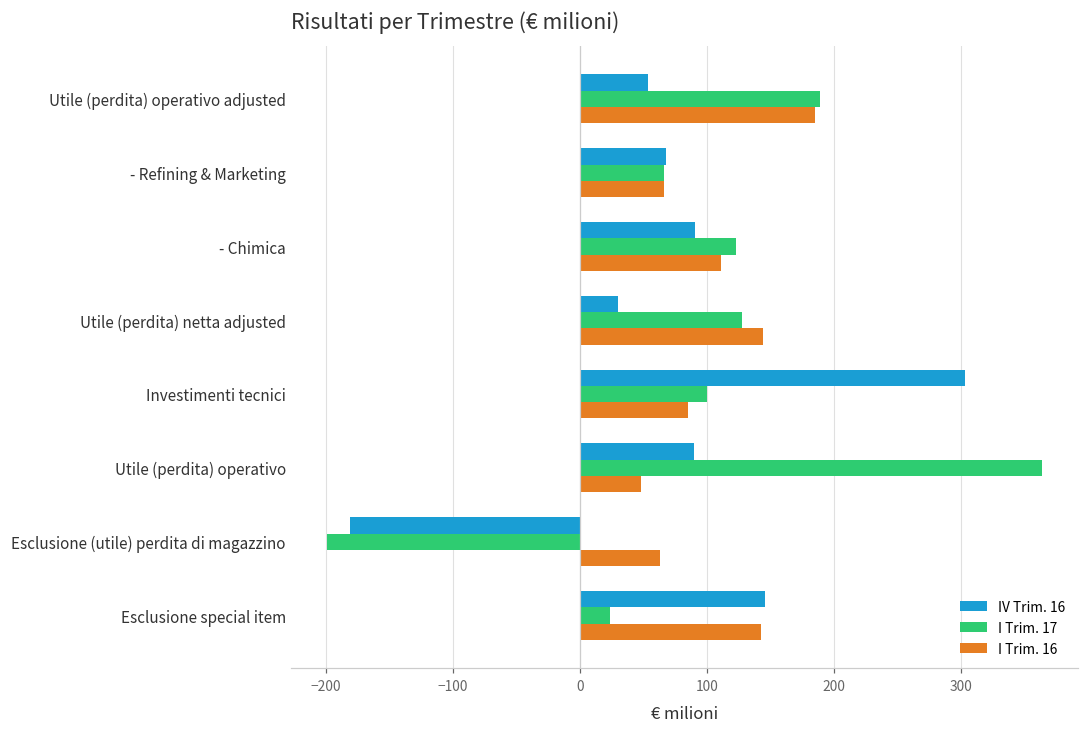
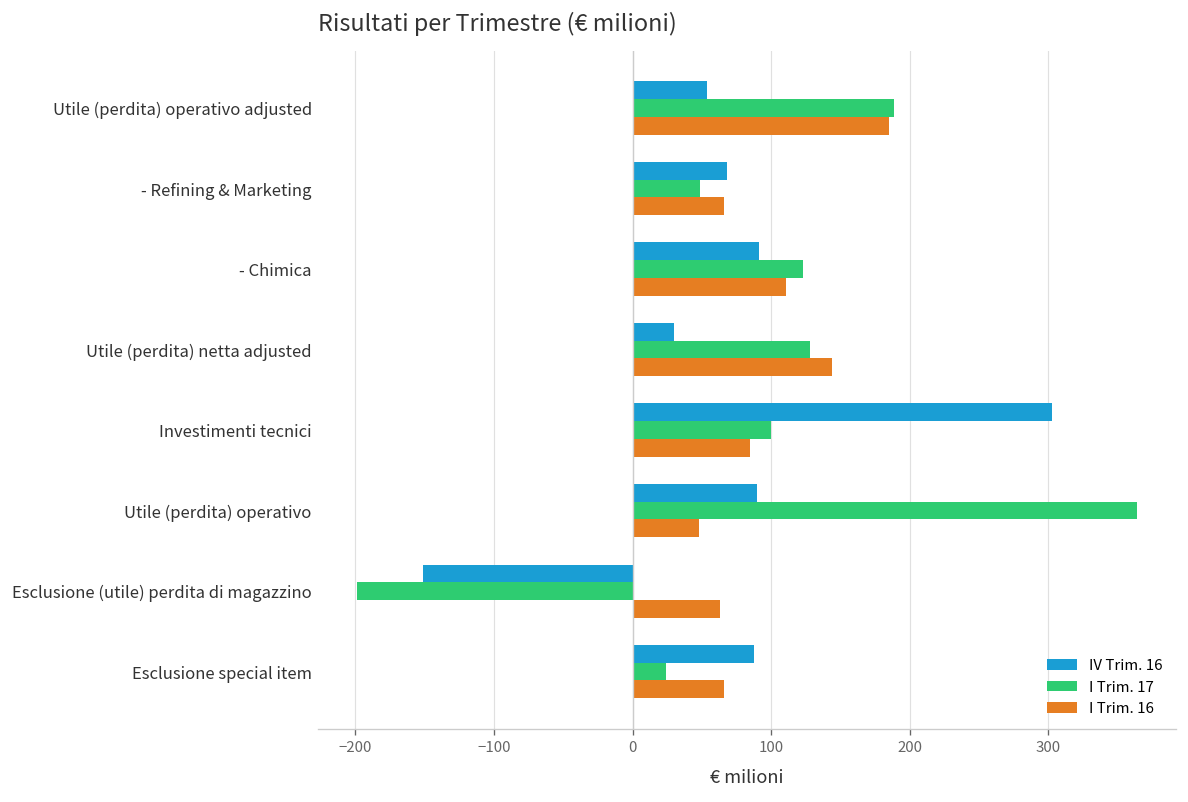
  {
    "IV Trim. 16": {
      "Utile (perdita) operativo adjusted": 54,
      "- Refining & Marketing": 68,
      "- Chimica": 91,
      "Utile (perdita) netta adjusted": 30,
      "Investimenti tecnici": 303,
      "Utile (perdita) operativo": 90,
-     "Esclusione (utile) perdita di magazzino": -181,
-     "Esclusione special item": 146
+     "Esclusione (utile) perdita di magazzino": -151,
+     "Esclusione special item": 88
    },
    "I Trim. 17": {
      "Utile (perdita) operativo adjusted": 189,
-     "- Refining & Marketing": 66,
+     "- Refining & Marketing": 49,
      "- Chimica": 123,
      "Utile (perdita) netta adjusted": 128,
      "Investimenti tecnici": 100,
      "Utile (perdita) operativo": 364,
      "Esclusione (utile) perdita di magazzino": -199,
      "Esclusione special item": 24
    },
    "I Trim. 16": {
      "Utile (perdita) operativo adjusted": 185,
      "- Refining & Marketing": 66,
      "- Chimica": 111,
      "Utile (perdita) netta adjusted": 144,
      "Investimenti tecnici": 85,
      "Utile (perdita) operativo": 48,
      "Esclusione (utile) perdita di magazzino": 63,
-     "Esclusione special item": 143
+     "Esclusione special item": 66
    }
  }
